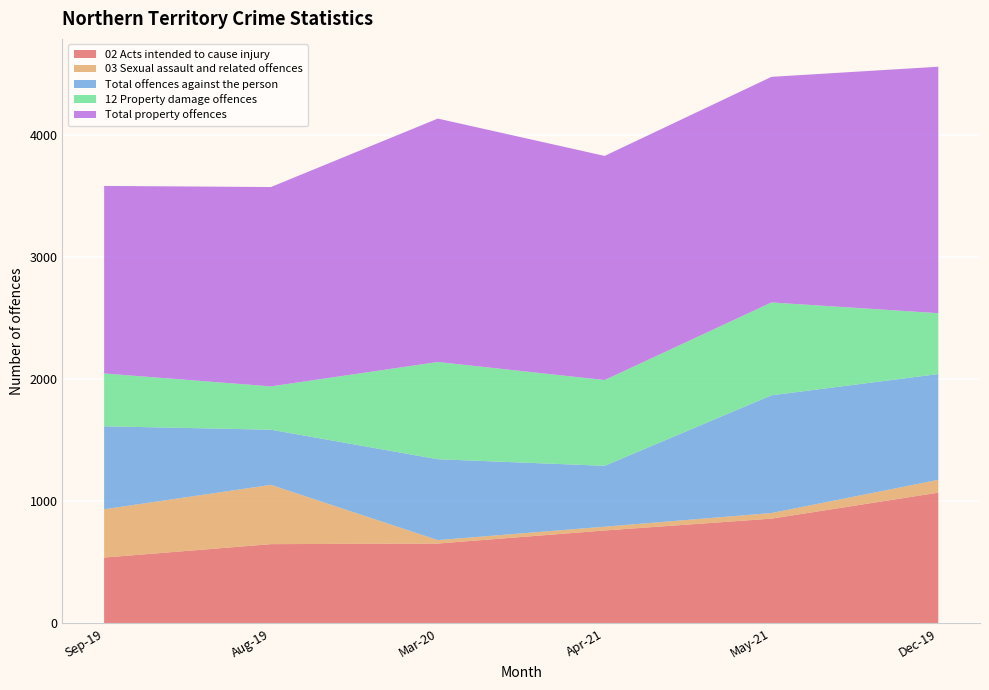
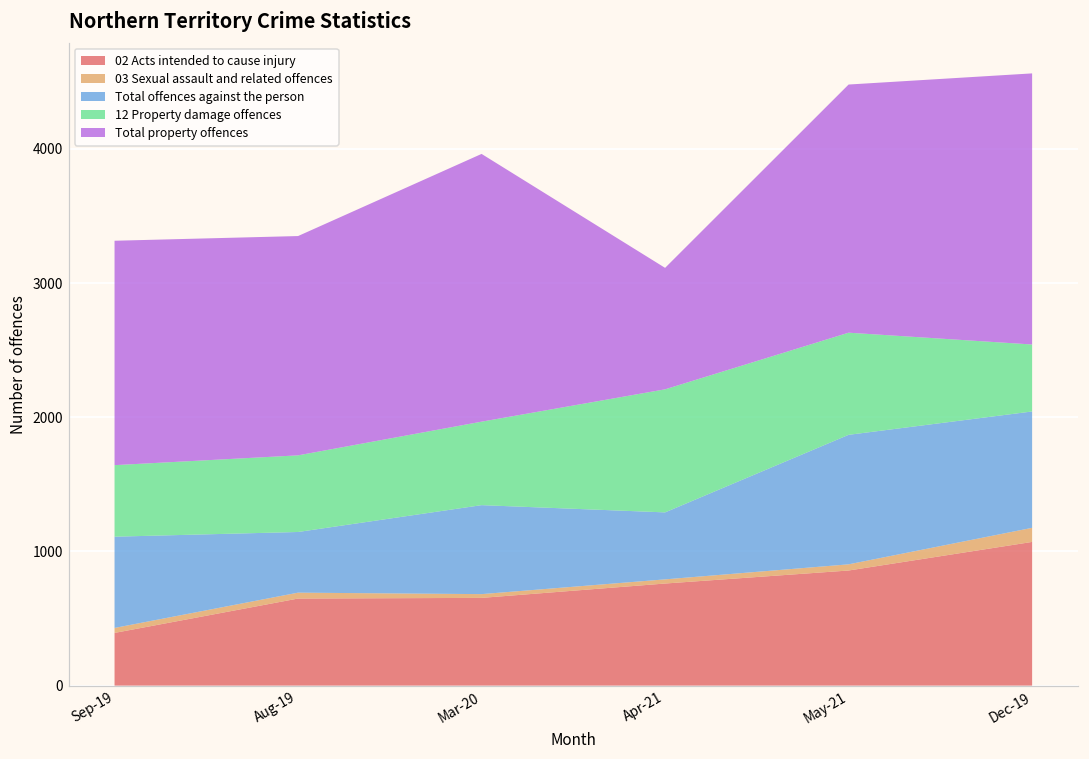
  {
    "02 Acts intended to cause injury": {
-     "Sep-19": 540,
+     "Sep-19": 390,
      "Aug-19": 650,
      "Mar-20": 650,
      "Apr-21": 760,
      "May-21": 860,
      "Dec-19": 1070
    },
    "03 Sexual assault and related offences": {
-     "Sep-19": 400,
-     "Aug-19": 490,
+     "Sep-19": 40,
+     "Aug-19": 40,
      "Mar-20": 30,
      "Apr-21": 30,
      "May-21": 50,
      "Dec-19": 110
    },
    "Total offences against the person": {
      "Sep-19": 680,
      "Aug-19": 450,
      "Mar-20": 660,
      "Apr-21": 500,
      "May-21": 970,
      "Dec-19": 870
    },
    "12 Property damage offences": {
-     "Sep-19": 430,
-     "Aug-19": 360,
-     "Mar-20": 800,
-     "Apr-21": 700,
+     "Sep-19": 530,
+     "Aug-19": 570,
+     "Mar-20": 620,
+     "Apr-21": 920,
      "May-21": 760,
      "Dec-19": 500
    },
    "Total property offences": {
-     "Sep-19": 1540,
+     "Sep-19": 1670,
      "Aug-19": 1630,
      "Mar-20": 2000,
-     "Apr-21": 1840,
+     "Apr-21": 910,
      "May-21": 1850,
      "Dec-19": 2020
    }
  }
